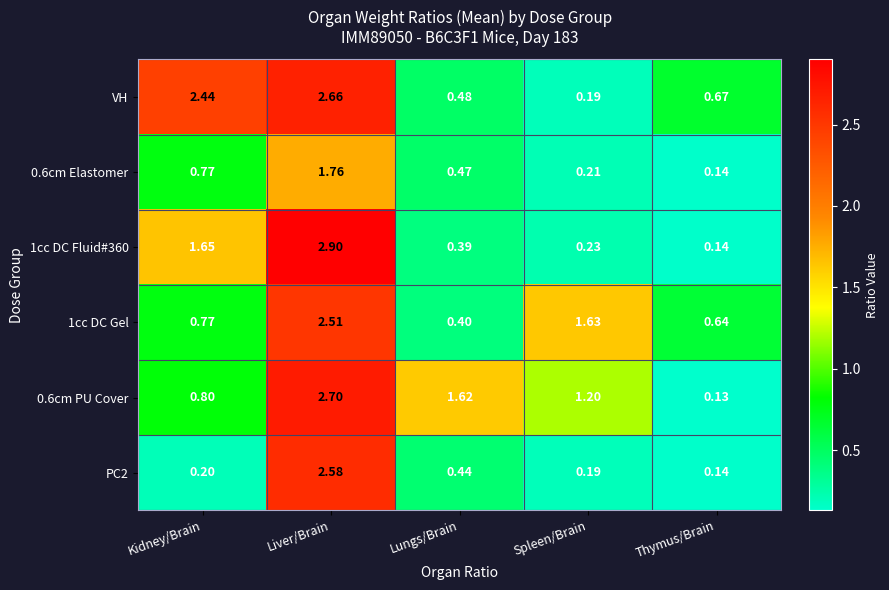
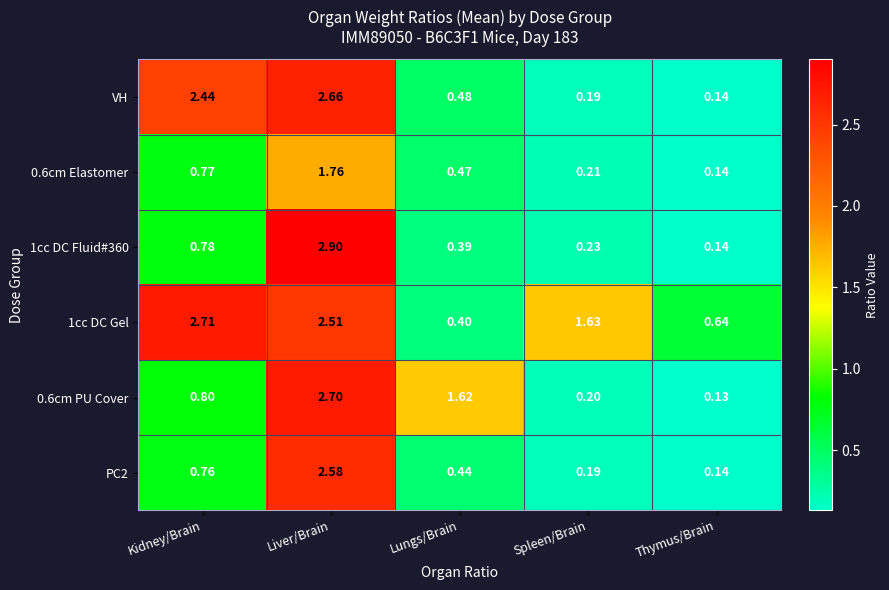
  {
    "VH": {
      "Kidney/Brain": 2.44,
      "Liver/Brain": 2.66,
      "Lungs/Brain": 0.48,
      "Spleen/Brain": 0.19,
-     "Thymus/Brain": 0.67
+     "Thymus/Brain": 0.14
    },
    "0.6cm Elastomer": {
      "Kidney/Brain": 0.77,
      "Liver/Brain": 1.76,
      "Lungs/Brain": 0.47,
      "Spleen/Brain": 0.21,
      "Thymus/Brain": 0.14
    },
    "1cc DC Fluid#360": {
-     "Kidney/Brain": 1.65,
+     "Kidney/Brain": 0.78,
      "Liver/Brain": 2.90,
      "Lungs/Brain": 0.39,
      "Spleen/Brain": 0.23,
      "Thymus/Brain": 0.14
    },
    "1cc DC Gel": {
-     "Kidney/Brain": 0.77,
+     "Kidney/Brain": 2.71,
      "Liver/Brain": 2.51,
      "Lungs/Brain": 0.40,
      "Spleen/Brain": 1.63,
      "Thymus/Brain": 0.64
    },
    "0.6cm PU Cover": {
      "Kidney/Brain": 0.80,
      "Liver/Brain": 2.70,
      "Lungs/Brain": 1.62,
-     "Spleen/Brain": 1.20,
+     "Spleen/Brain": 0.20,
      "Thymus/Brain": 0.13
    },
    "PC2": {
-     "Kidney/Brain": 0.20,
+     "Kidney/Brain": 0.76,
      "Liver/Brain": 2.58,
      "Lungs/Brain": 0.44,
      "Spleen/Brain": 0.19,
      "Thymus/Brain": 0.14
    }
  }
